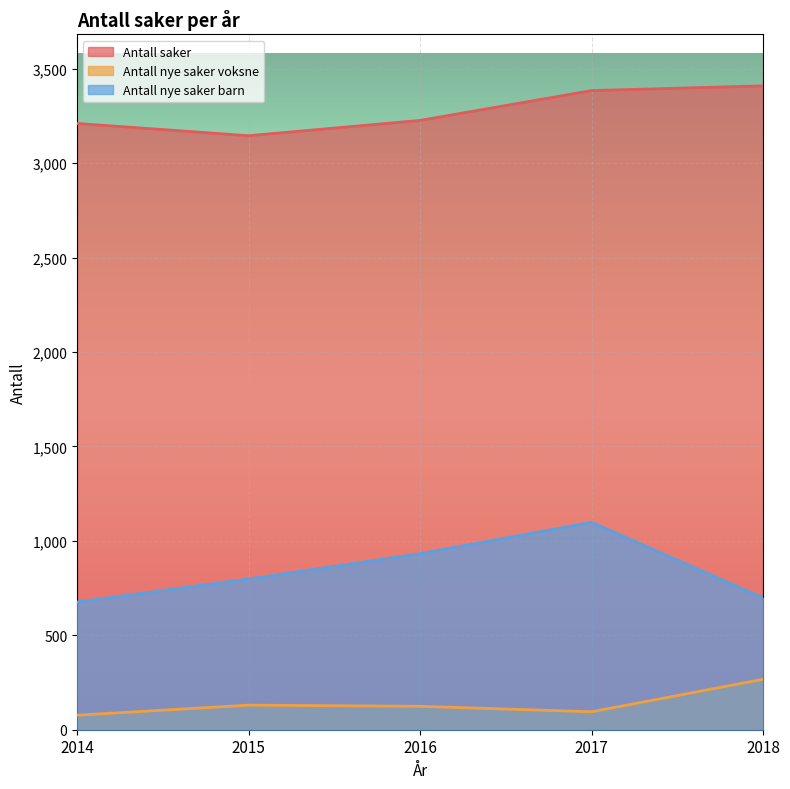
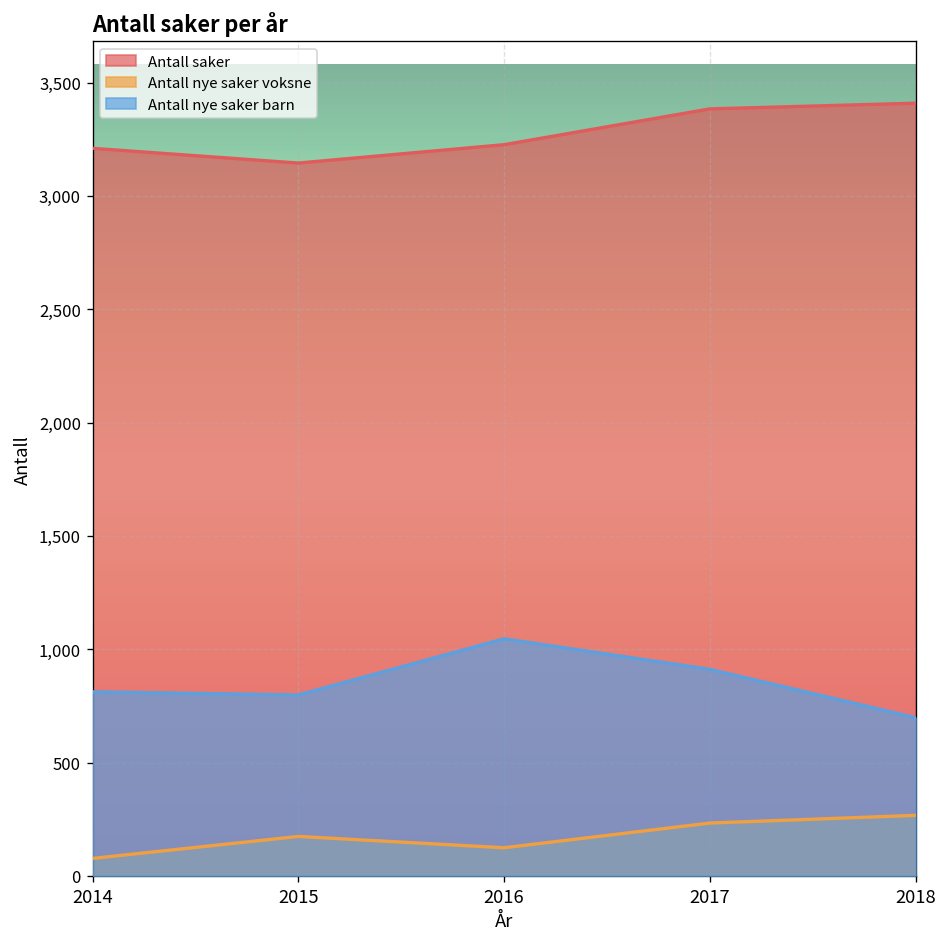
  {
    "Antall saker": {
      "2014": "3,210",
      "2015": "3,150",
      "2016": "3,230",
      "2017": "3,380",
      "2018": "3,410"
    },
    "Antall nye saker voksne": {
      "2014": "80",
-     "2015": "130",
+     "2015": "170",
      "2016": "120",
-     "2017": "100",
+     "2017": "230",
      "2018": "270"
    },
    "Antall nye saker barn": {
-     "2014": "680",
+     "2014": "810",
      "2015": "800",
-     "2016": "930",
-     "2017": "1,100",
+     "2016": "1,050",
+     "2017": "910",
      "2018": "700"
    }
  }
